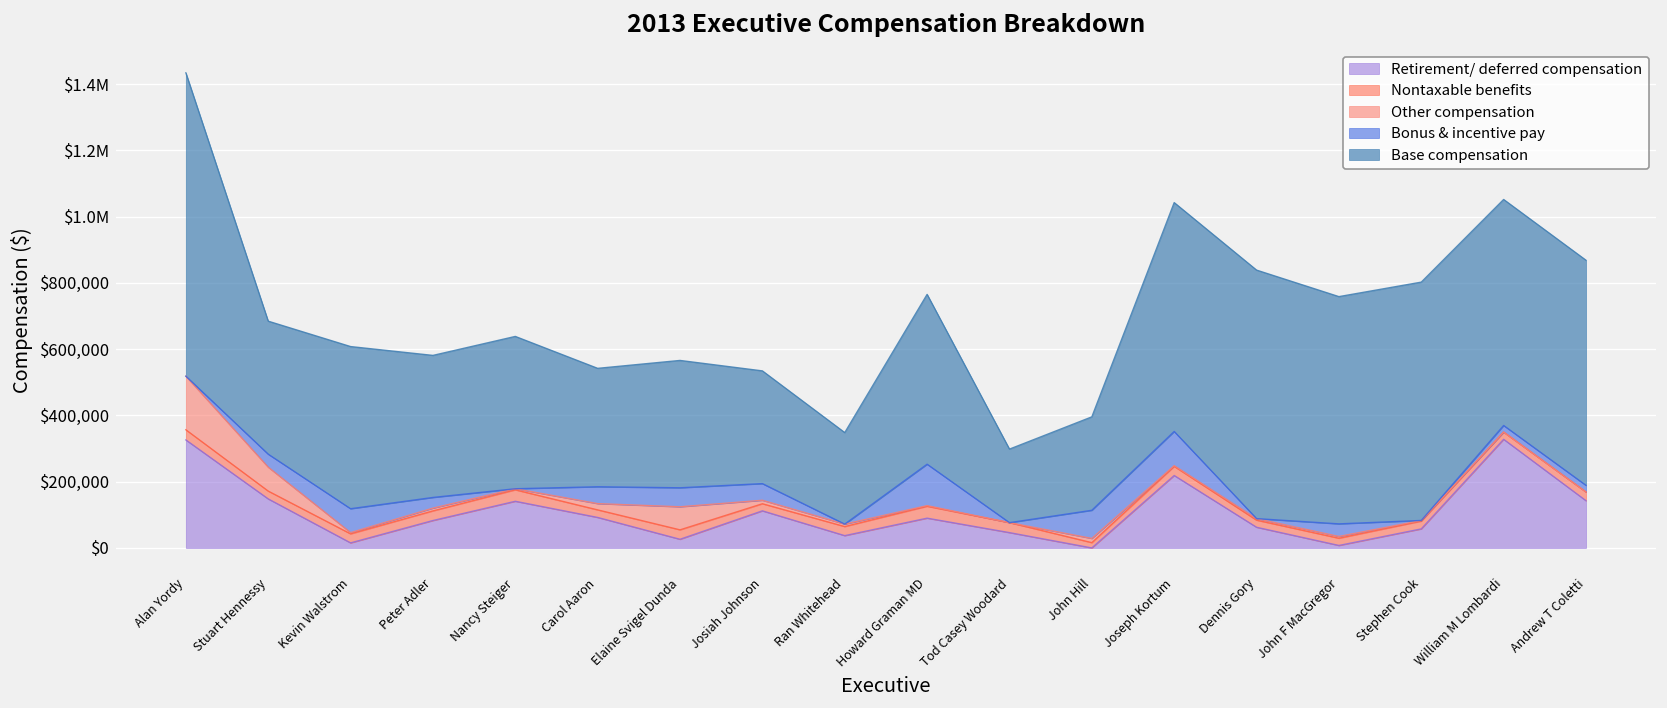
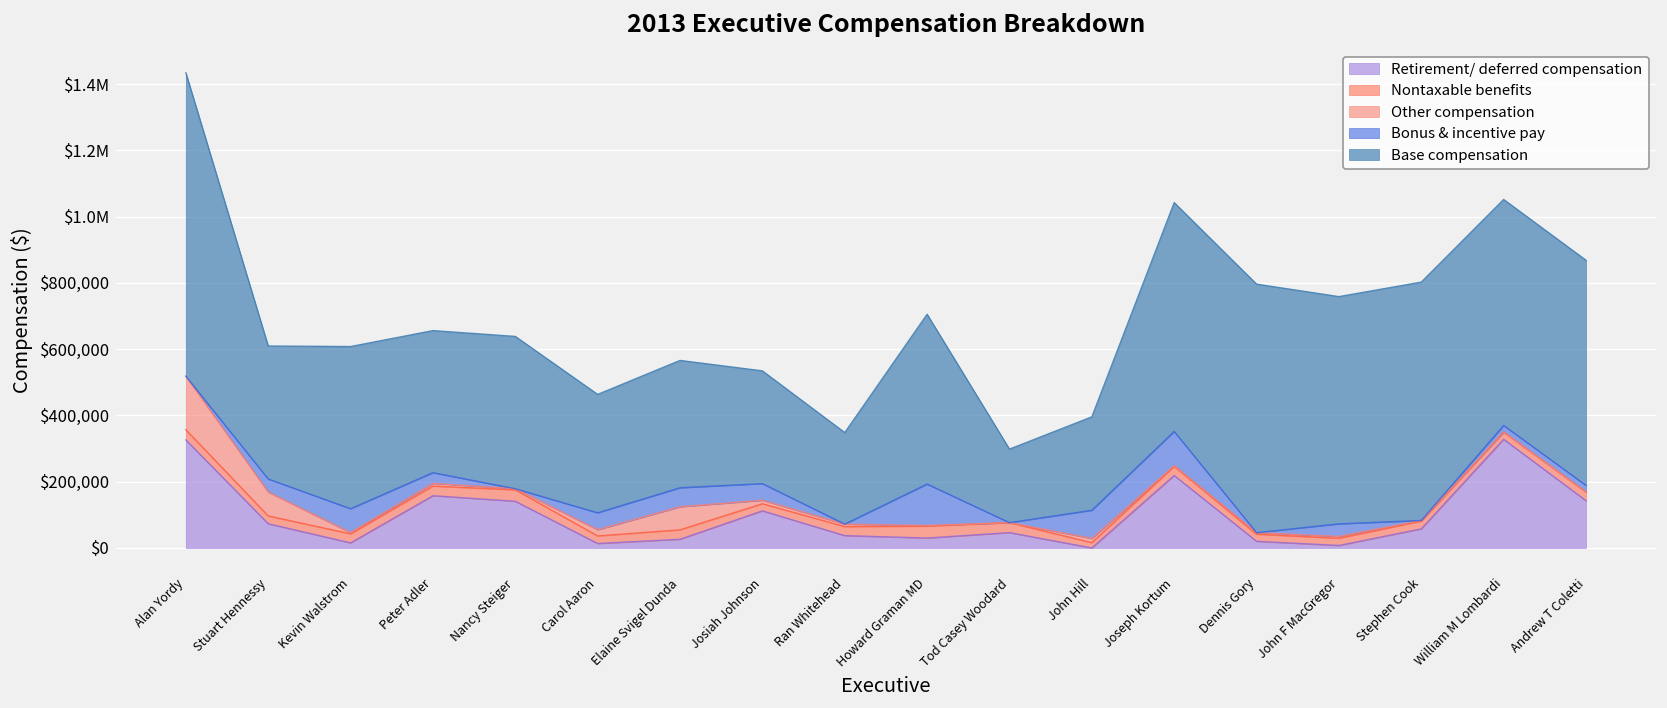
  {
    "Retirement/ deferred compensation": {
      "Alan Yordy": "$330,000",
-     "Stuart Hennessy": "$150,000",
+     "Stuart Hennessy": "$70,000",
      "Kevin Walstrom": "$20,000",
-     "Peter Adler": "$80,000",
+     "Peter Adler": "$160,000",
      "Nancy Steiger": "$140,000",
-     "Carol Aaron": "$90,000",
+     "Carol Aaron": "$10,000",
      "Elaine Svigel Dunda": "$30,000",
      "Josiah Johnson": "$110,000",
      "Ran Whitehead": "$40,000",
-     "Howard Graman MD": "$90,000",
+     "Howard Graman MD": "$30,000",
      "Tod Casey Woodard": "$50,000",
      "John Hill": "$0",
      "Joseph Kortum": "$220,000",
-     "Dennis Gory": "$60,000",
+     "Dennis Gory": "$20,000",
      "John F MacGregor": "$10,000",
      "Stephen Cook": "$60,000",
      "William M Lombardi": "$330,000",
      "Andrew T Coletti": "$140,000"
    }
  }
